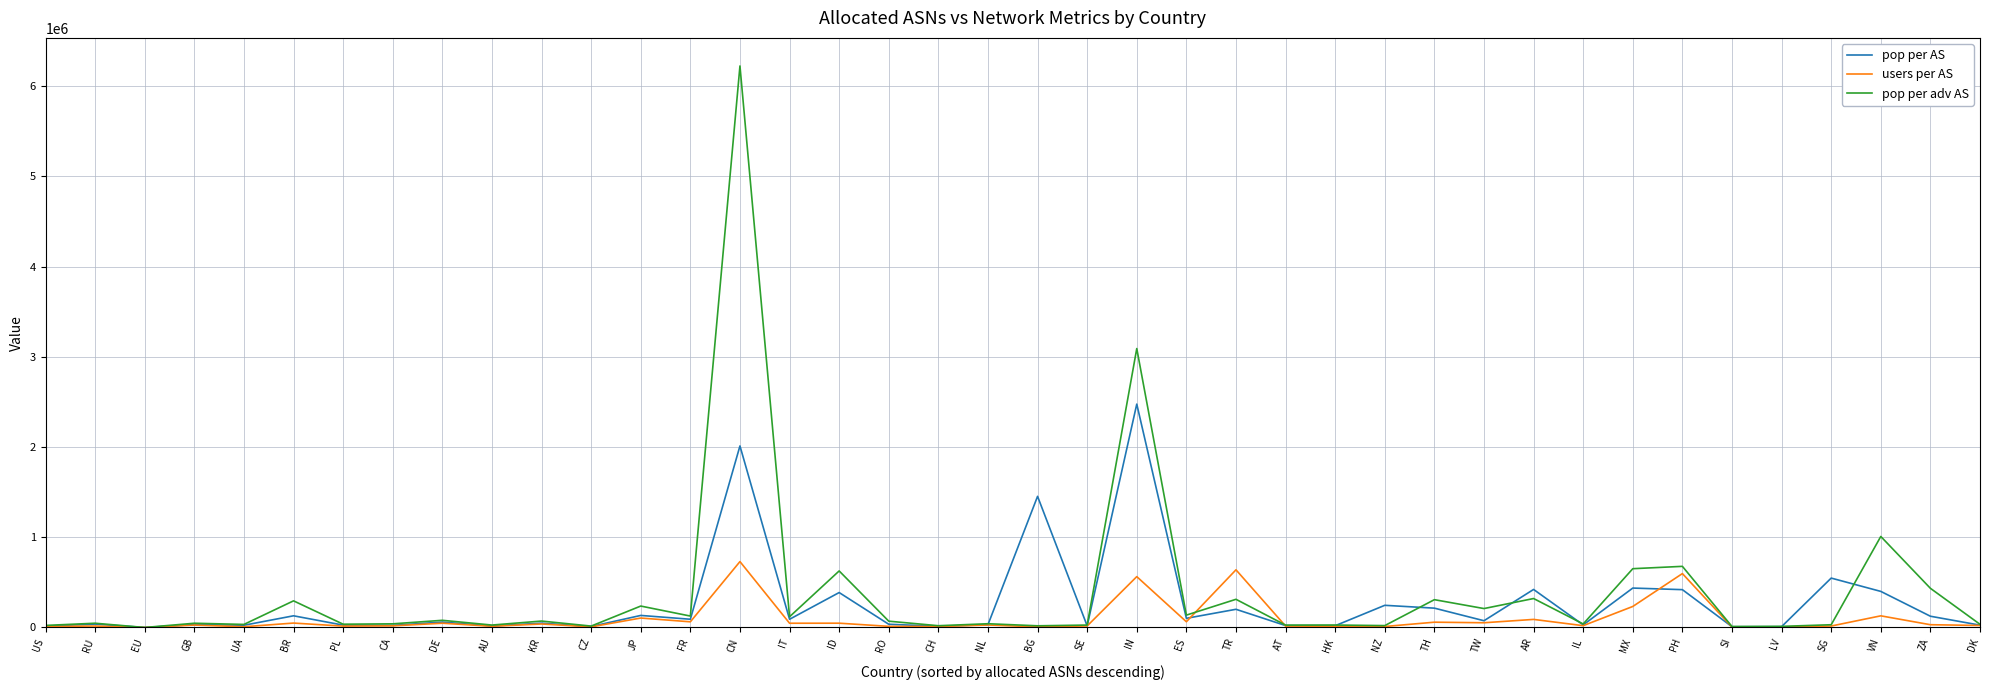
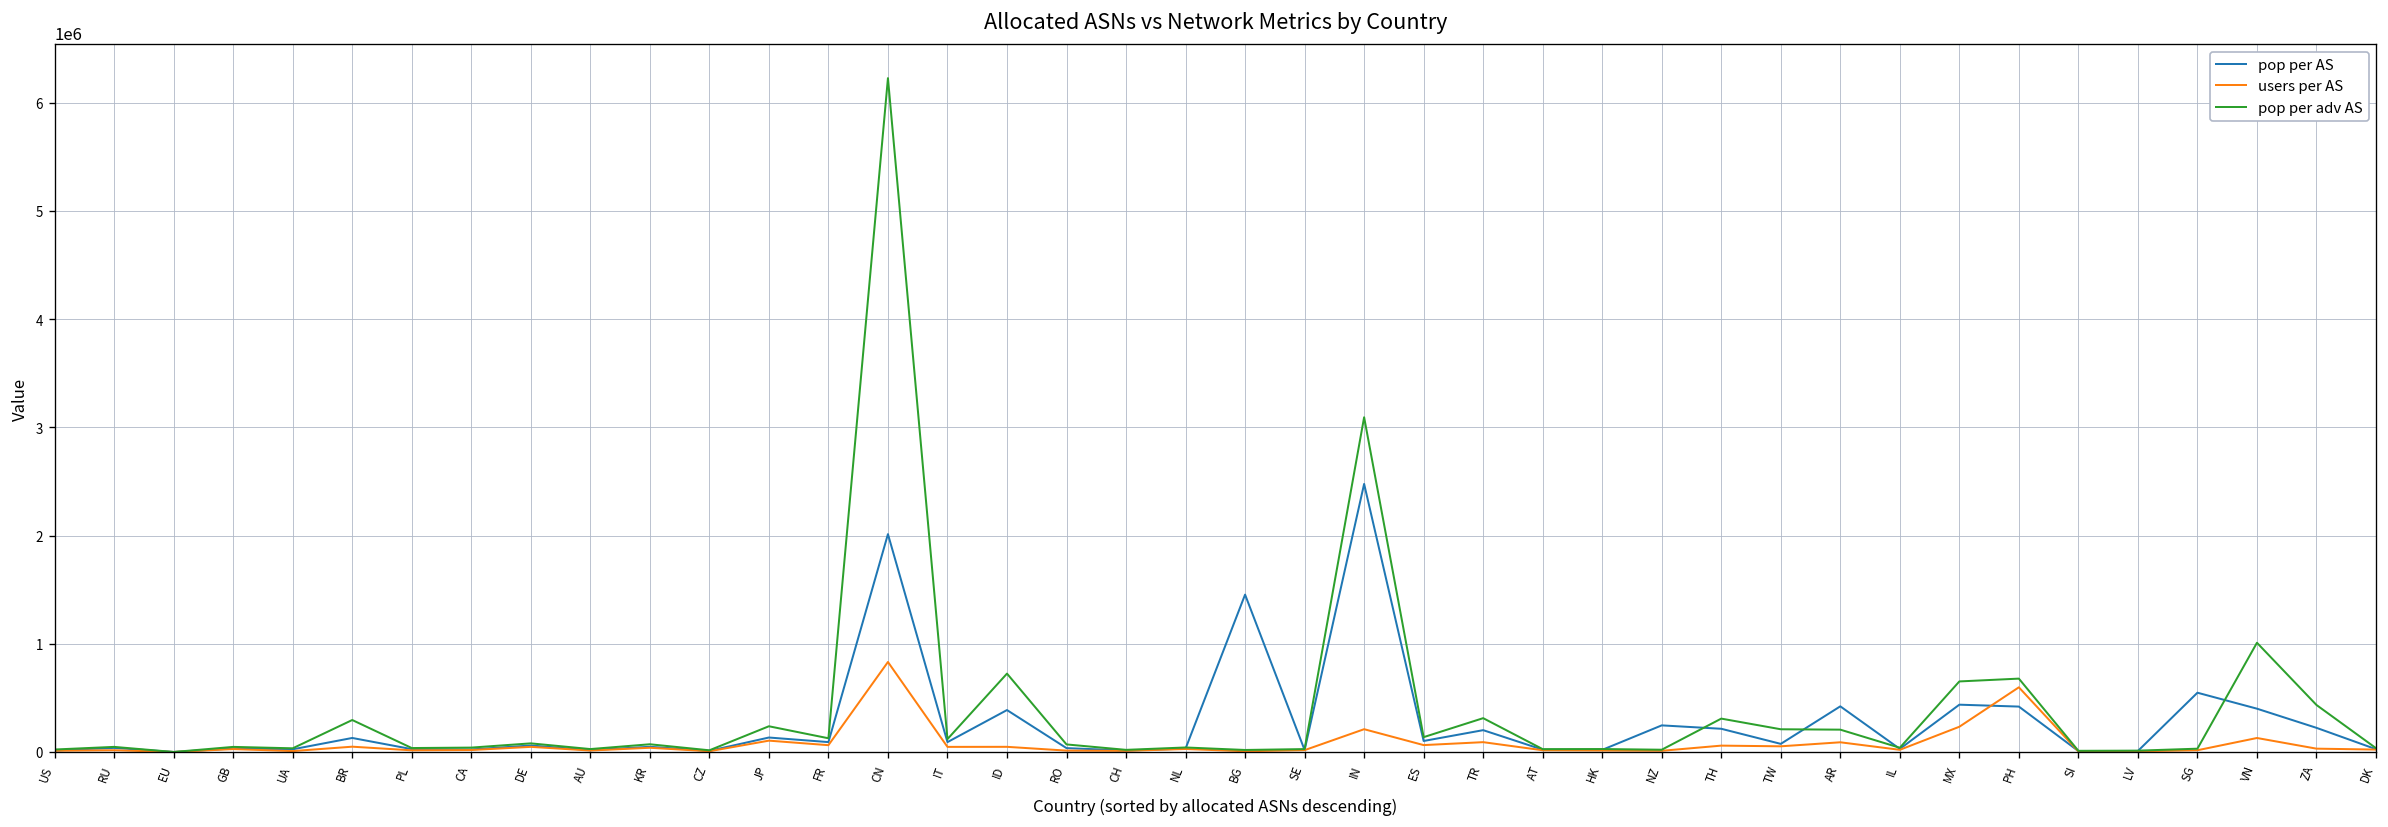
  {
    "pop per AS": {
      "BR": 100000,
      "JP": 100000,
      "FR": 100000,
      "CN": 2000000,
      "ID": 400000,
      "BG": 1500000,
      "IN": 2500000,
      "ES": 100000,
      "TR": 200000,
      "NZ": 200000,
      "TH": 200000,
      "AR": 400000,
      "MX": 400000,
      "PH": 400000,
      "SG": 500000,
      "VN": 400000,
-     "ZA": 100000
+     "ZA": 200000
    },
    "users per AS": {
      "BR": 0,
      "JP": 100000,
      "FR": 100000,
-     "CN": 700000,
+     "CN": 800000,
      "IT": 0,
      "ID": 0,
-     "IN": 600000,
+     "IN": 200000,
      "ES": 100000,
-     "TR": 600000,
+     "TR": 100000,
      "TH": 100000,
      "AR": 100000,
      "MX": 200000,
      "PH": 600000,
      "VN": 100000,
      "ZA": 0
    },
    "pop per adv AS": {
      "BR": 300000,
      "JP": 200000,
      "FR": 100000,
      "CN": 6200000,
-     "ID": 600000,
+     "ID": 700000,
      "RO": 100000,
      "IN": 3100000,
      "ES": 100000,
      "TR": 300000,
      "TH": 300000,
      "TW": 200000,
-     "AR": 300000,
+     "AR": 200000,
      "MX": 700000,
      "PH": 700000,
      "VN": 1000000,
      "ZA": 400000
    }
  }
